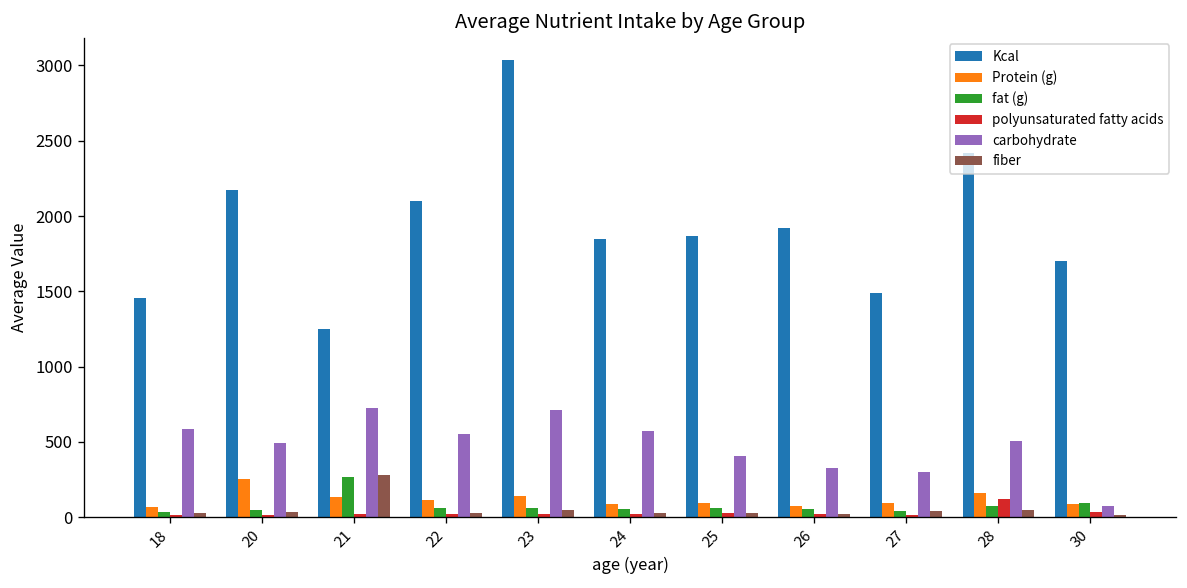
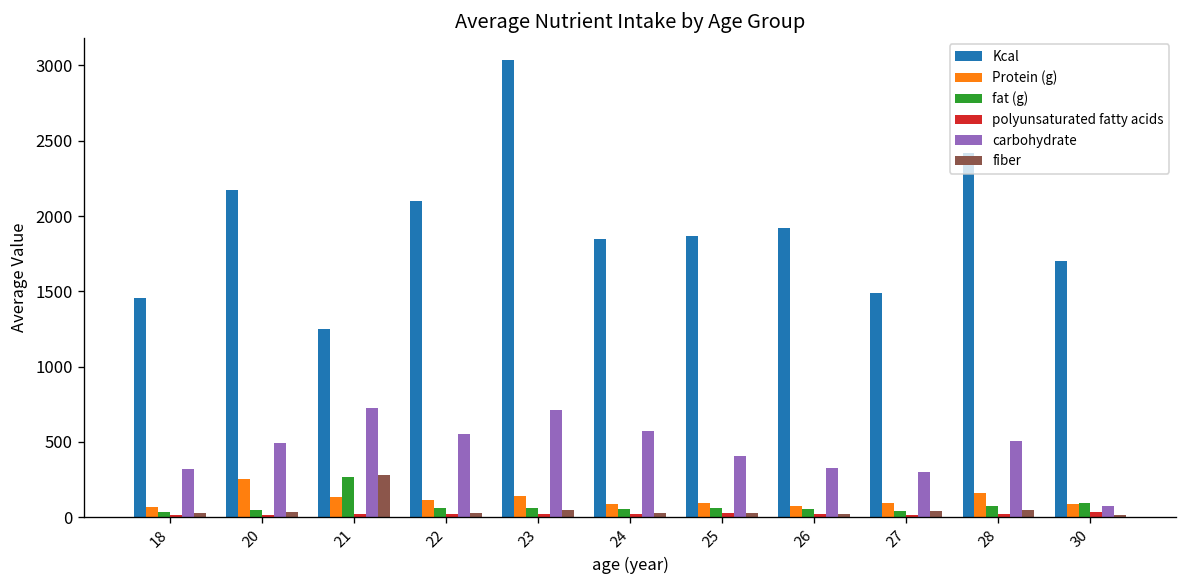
  {
    "Kcal": {
      "18": 1450,
      "20": 2170,
      "21": 1250,
      "22": 2100,
      "23": 3030,
      "24": 1850,
      "25": 1870,
      "26": 1920,
      "27": 1490,
      "30": 1700
    },
    "Protein (g)": {
      "18": 70,
      "20": 250,
      "21": 130,
      "22": 110,
      "23": 140,
      "24": 90,
      "25": 90,
      "26": 70,
      "27": 90,
      "28": 160,
      "30": 80
    },
    "fat (g)": {
      "18": 30,
      "20": 50,
      "21": 270,
      "22": 60,
      "23": 60,
      "24": 60,
      "25": 60,
      "26": 50,
      "27": 40,
      "28": 70,
      "30": 90
    },
    "polyunsaturated fatty acids": {
      "21": 20,
      "22": 20,
      "23": 20,
      "24": 20,
      "25": 30,
-     "28": 120,
+     "28": 20,
      "30": 30
    },
    "carbohydrate": {
-     "18": 590,
+     "18": 320,
      "20": 490,
      "21": 730,
      "22": 550,
      "23": 710,
      "24": 570,
      "25": 410,
      "26": 320,
      "27": 300,
      "28": 510,
      "30": 70
    },
    "fiber": {
      "18": 30,
      "20": 30,
      "21": 280,
      "22": 30,
      "23": 50,
      "24": 30,
      "25": 30,
      "26": 20,
      "27": 40,
      "28": 50
    }
  }
